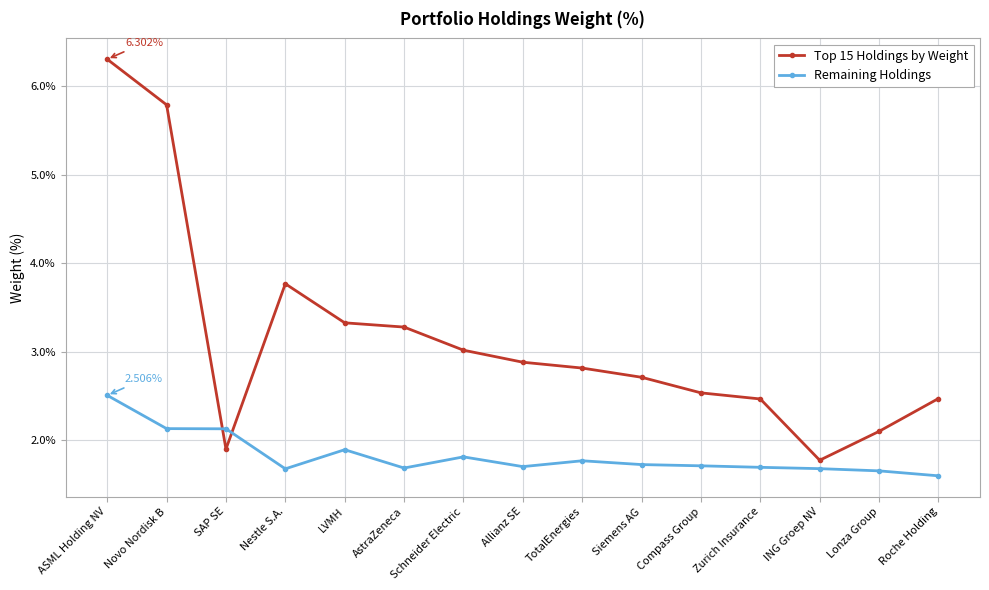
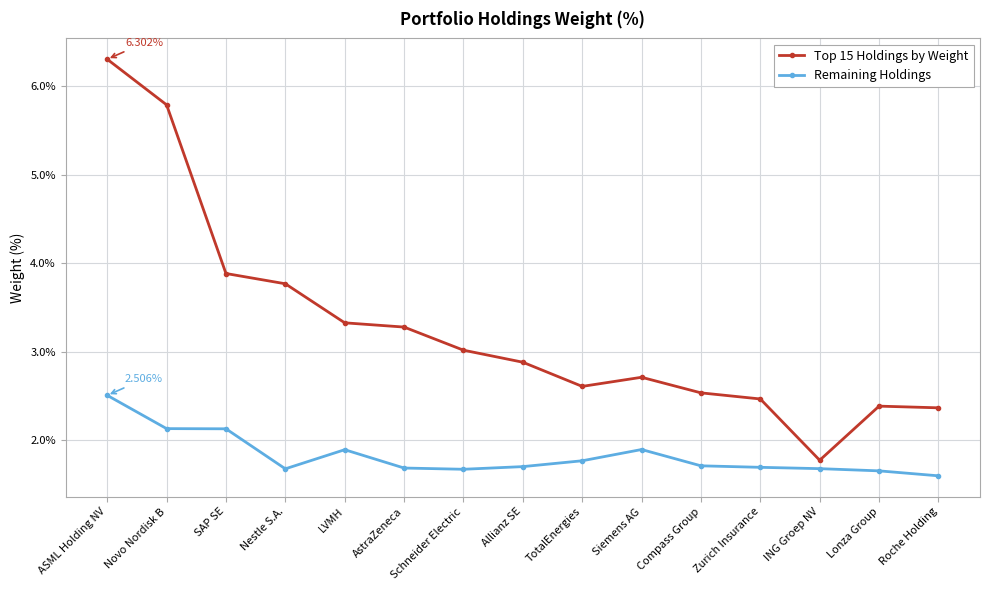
  {
    "Top 15 Holdings by Weight": {
      "Novo Nordisk B": "5.8%",
-     "SAP SE": "1.9%",
+     "SAP SE": "3.9%",
      "Nestle S.A.": "3.8%",
      "LVMH": "3.3%",
      "AstraZeneca": "3.3%",
      "Schneider Electric": "3.0%",
      "Allianz SE": "2.9%",
-     "TotalEnergies": "2.8%",
+     "TotalEnergies": "2.6%",
      "Siemens AG": "2.7%",
      "Compass Group": "2.5%",
      "Zurich Insurance": "2.5%",
      "ING Groep NV": "1.8%",
-     "Lonza Group": "2.1%",
-     "Roche Holding": "2.5%"
+     "Lonza Group": "2.4%",
+     "Roche Holding": "2.4%"
    },
    "Remaining Holdings": {
      "Novo Nordisk B": "2.1%",
      "SAP SE": "2.1%",
      "Nestle S.A.": "1.7%",
      "LVMH": "1.9%",
      "AstraZeneca": "1.7%",
-     "Schneider Electric": "1.8%",
+     "Schneider Electric": "1.7%",
      "Allianz SE": "1.7%",
      "TotalEnergies": "1.8%",
-     "Siemens AG": "1.7%",
+     "Siemens AG": "1.9%",
      "Compass Group": "1.7%",
      "Zurich Insurance": "1.7%",
      "ING Groep NV": "1.7%",
      "Lonza Group": "1.7%",
      "Roche Holding": "1.6%"
    }
  }
